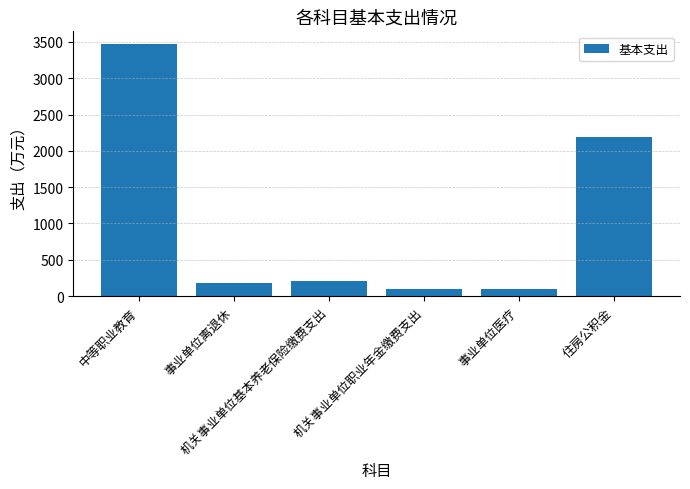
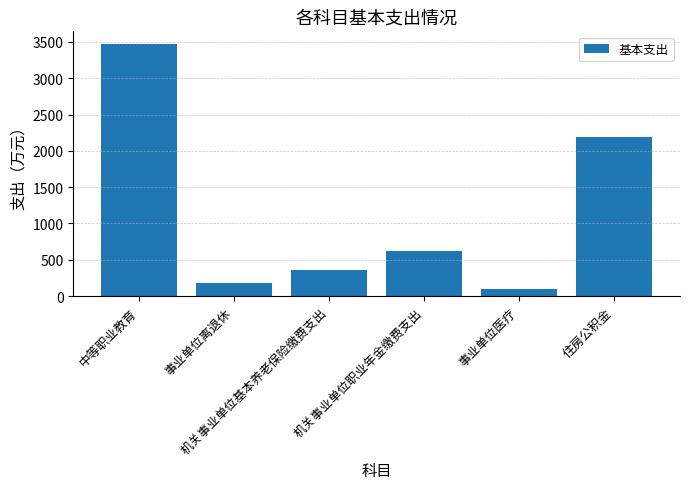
  {
    "中等职业教育": 3500,
    "事业单位离退休": 200,
-   "机关事业单位基本养老保险缴费支出": 200,
-   "机关事业单位职业年金缴费支出": 100,
+   "机关事业单位基本养老保险缴费支出": 400,
+   "机关事业单位职业年金缴费支出": 600,
    "事业单位医疗": 100,
    "住房公积金": 2200
  }
